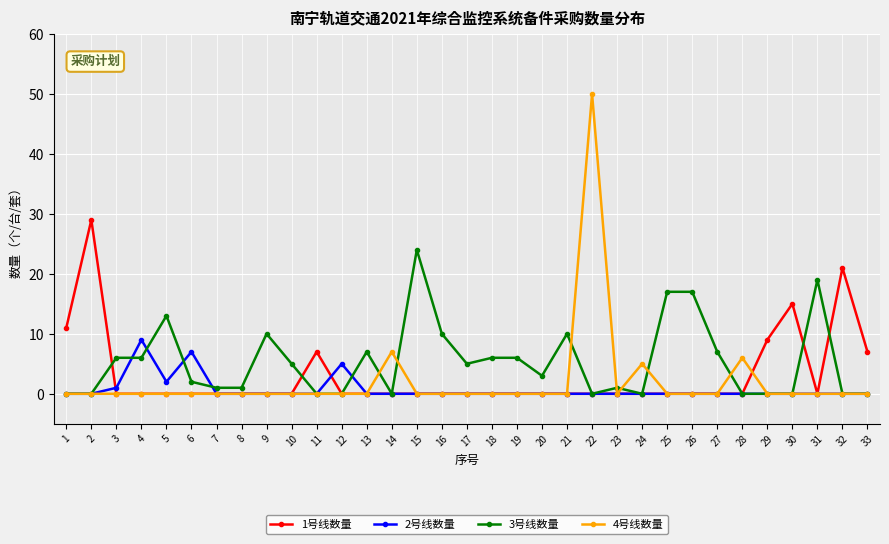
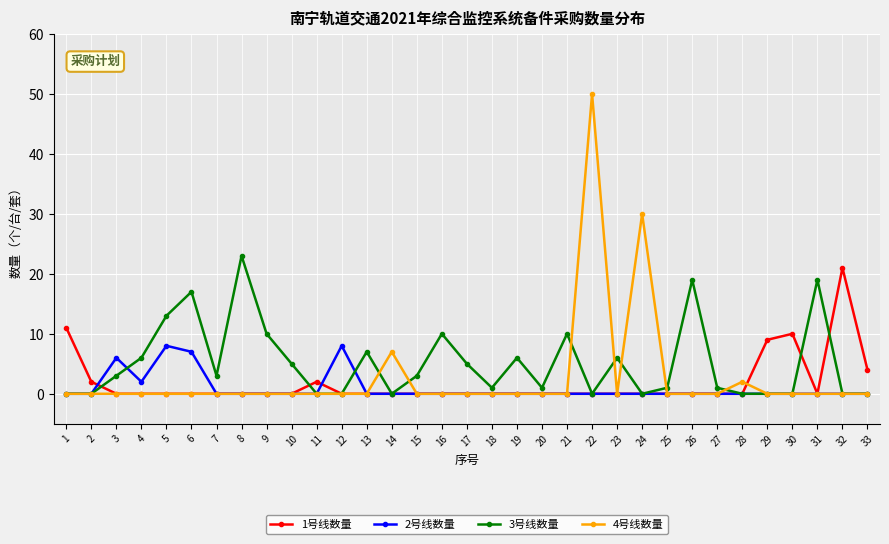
  {
    "1号线数量": {
      "1": 11,
-     "2": 29,
-     "11": 7,
+     "2": 2,
+     "11": 2,
      "29": 9,
-     "30": 15,
+     "30": 10,
      "32": 21,
-     "33": 7
+     "33": 4
    },
    "2号线数量": {
-     "3": 1,
-     "4": 9,
-     "5": 2,
+     "3": 6,
+     "4": 2,
+     "5": 8,
      "6": 7,
-     "12": 5
+     "12": 8
    },
    "3号线数量": {
-     "3": 6,
+     "3": 3,
      "4": 6,
      "5": 13,
-     "6": 2,
-     "7": 1,
-     "8": 1,
+     "6": 17,
+     "7": 3,
+     "8": 23,
      "9": 10,
      "10": 5,
      "13": 7,
-     "15": 24,
+     "15": 3,
      "16": 10,
      "17": 5,
-     "18": 6,
+     "18": 1,
      "19": 6,
-     "20": 3,
+     "20": 1,
      "21": 10,
-     "23": 1,
-     "25": 17,
-     "26": 17,
-     "27": 7,
+     "23": 6,
+     "25": 1,
+     "26": 19,
+     "27": 1,
      "31": 19
    },
    "4号线数量": {
      "14": 7,
      "22": 50,
-     "24": 5,
-     "28": 6
+     "24": 30,
+     "28": 2
    }
  }
